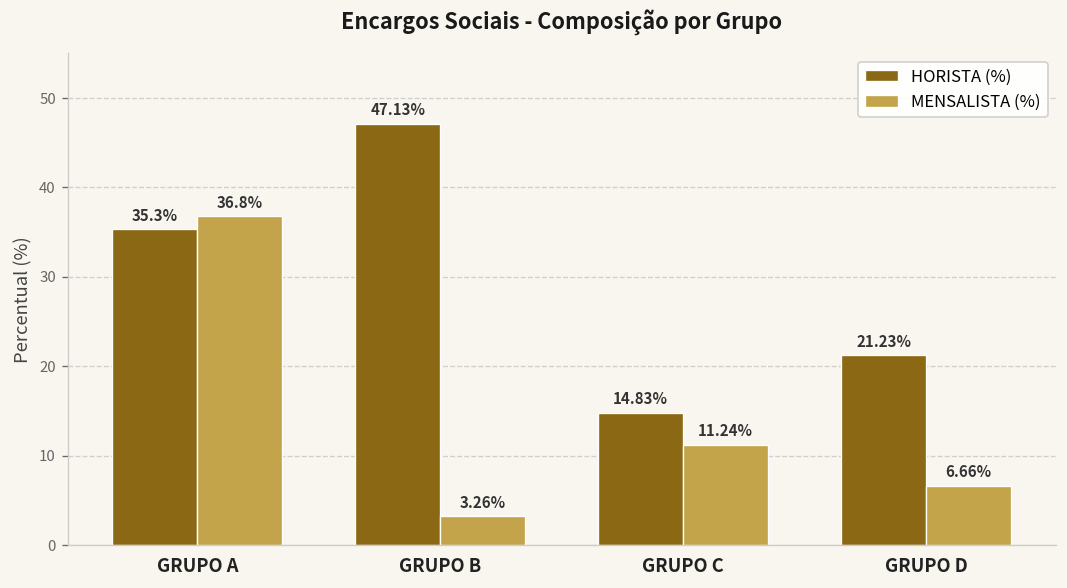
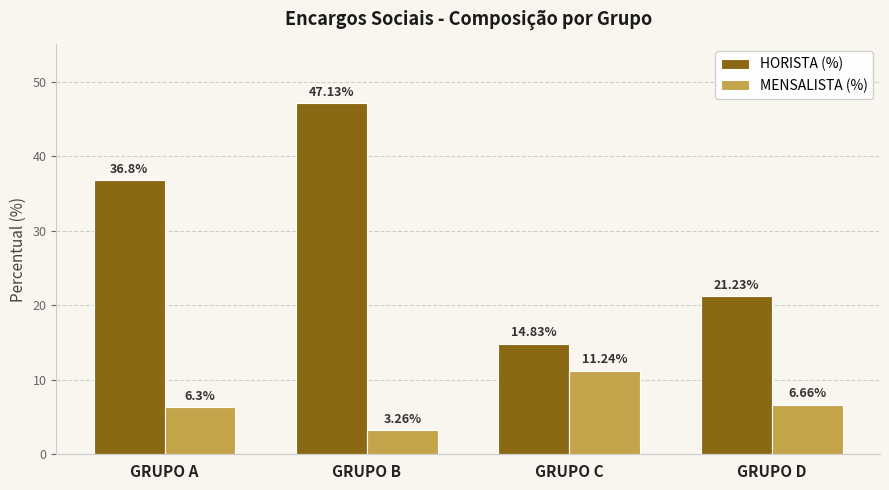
  {
    "HORISTA (%)": {
-     "GRUPO A": "35.3%",
+     "GRUPO A": "36.8%",
      "GRUPO B": "47.13%",
      "GRUPO C": "14.83%",
      "GRUPO D": "21.23%"
    },
    "MENSALISTA (%)": {
-     "GRUPO A": "36.8%",
+     "GRUPO A": "6.3%",
      "GRUPO B": "3.26%",
      "GRUPO C": "11.24%",
      "GRUPO D": "6.66%"
    }
  }
